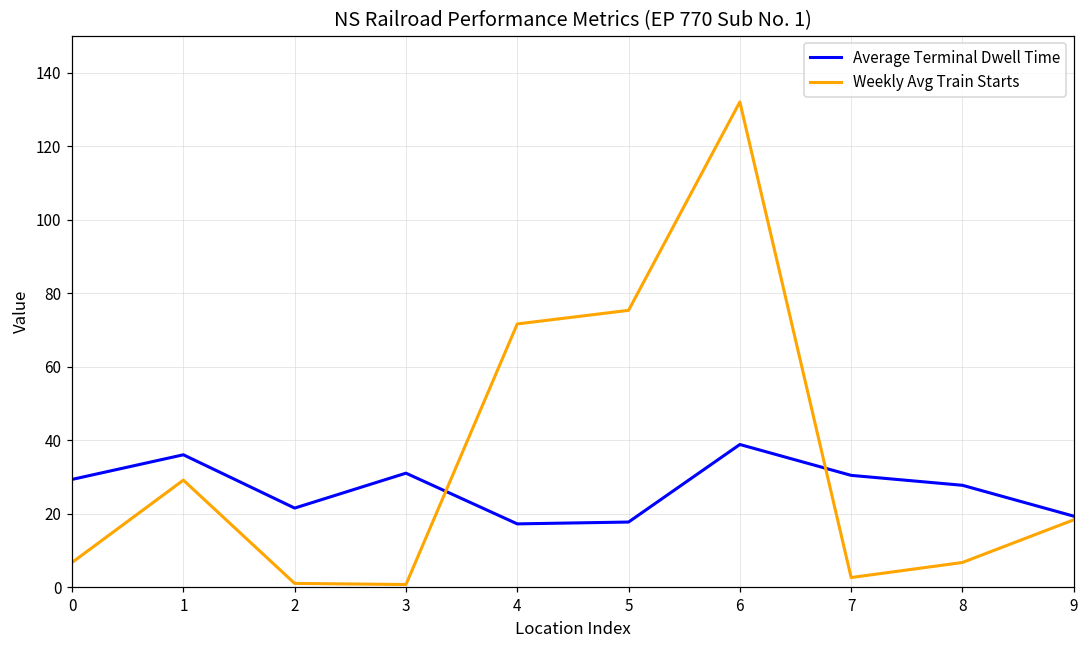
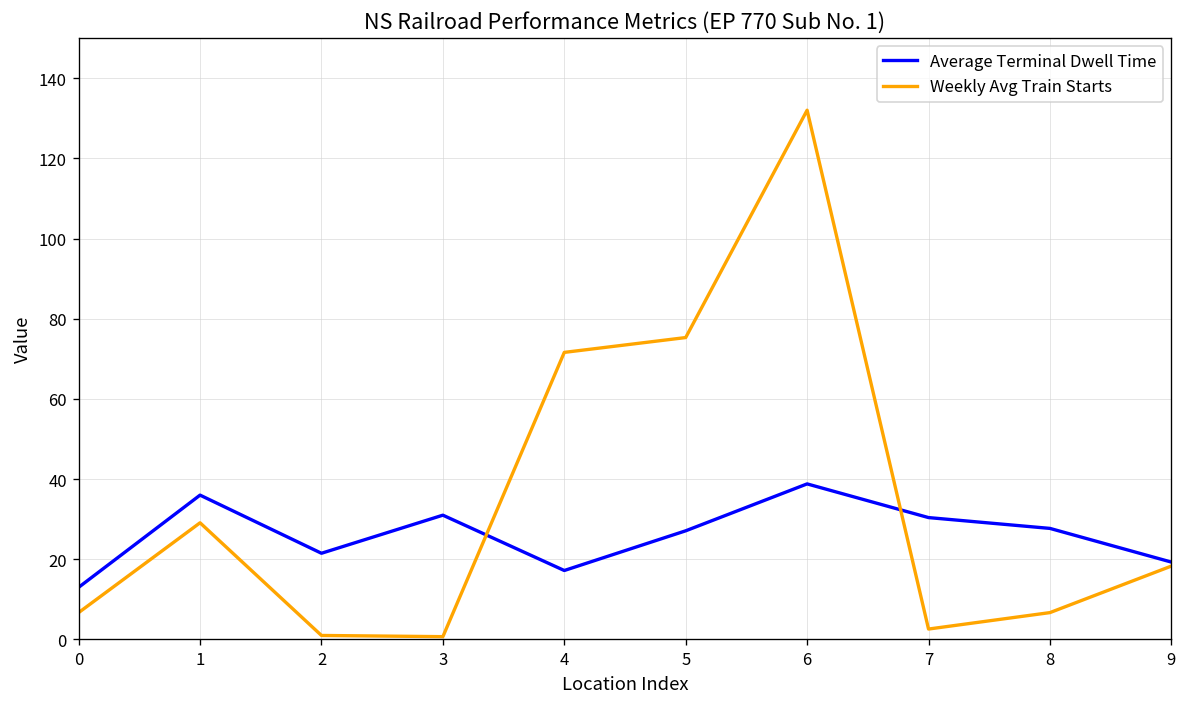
  {
    "Average Terminal Dwell Time": {
-     "0": 29,
+     "0": 13,
      "1": 36,
      "2": 22,
      "3": 31,
      "4": 17,
-     "5": 18,
+     "5": 27,
      "6": 39,
      "7": 30,
      "8": 28,
      "9": 19
    },
    "Weekly Avg Train Starts": {
      "0": 7,
      "1": 29,
      "2": 1,
      "3": 1,
      "4": 72,
      "5": 75,
      "6": 132,
      "7": 3,
      "8": 7,
      "9": 18
    }
  }
